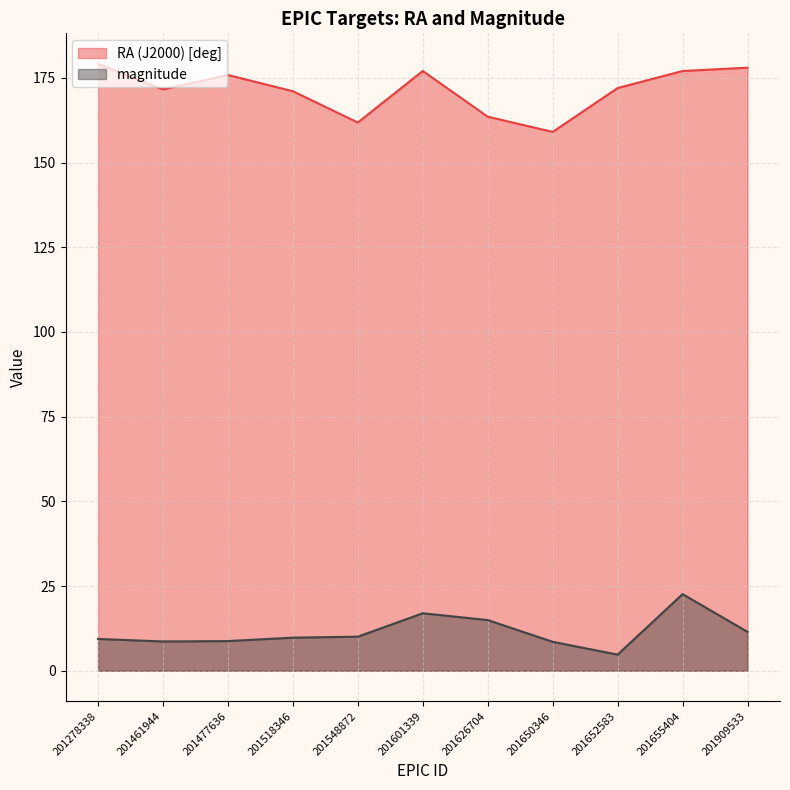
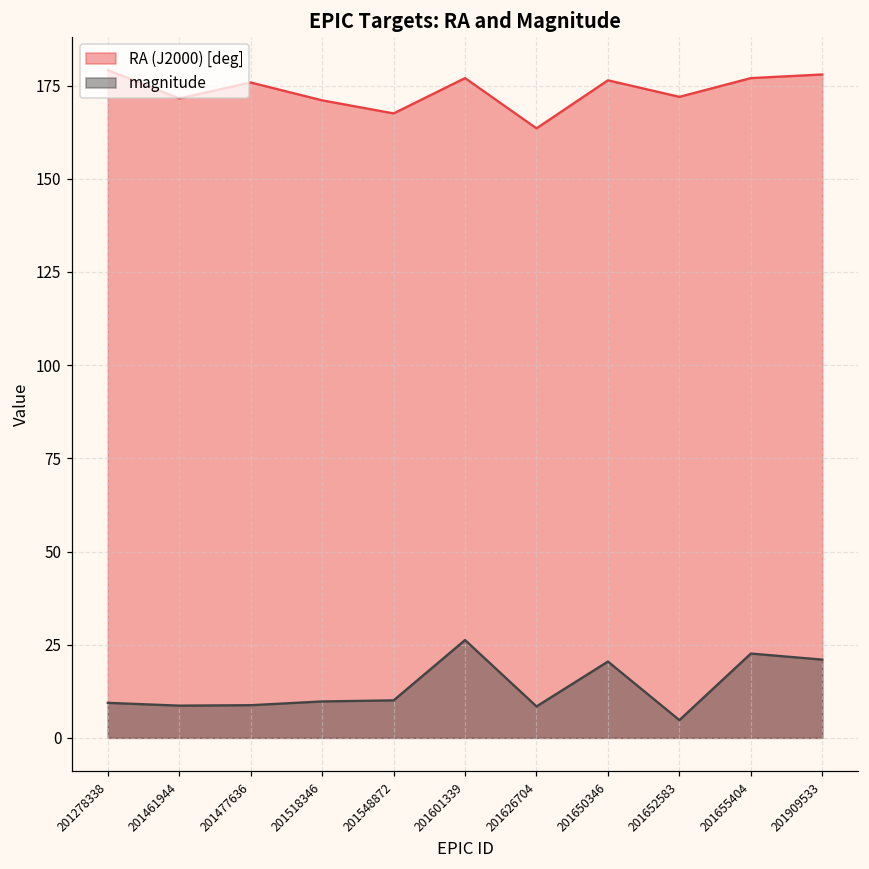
  {
    "RA (J2000) [deg]": {
      "201461944": 172,
      "201477636": 176,
      "201518346": 171,
-     "201548872": 162,
+     "201548872": 168,
      "201601339": 177,
      "201626704": 164,
-     "201650346": 159,
+     "201650346": 176,
      "201652583": 172,
      "201655404": 177,
      "201909533": 178
    },
    "magnitude": {
      "201278338": 9,
      "201461944": 9,
      "201477636": 9,
      "201518346": 10,
      "201548872": 10,
-     "201601339": 17,
-     "201626704": 15,
-     "201650346": 9,
+     "201601339": 26,
+     "201626704": 8,
+     "201650346": 20,
      "201652583": 5,
      "201655404": 23,
-     "201909533": 11
+     "201909533": 21
    }
  }
